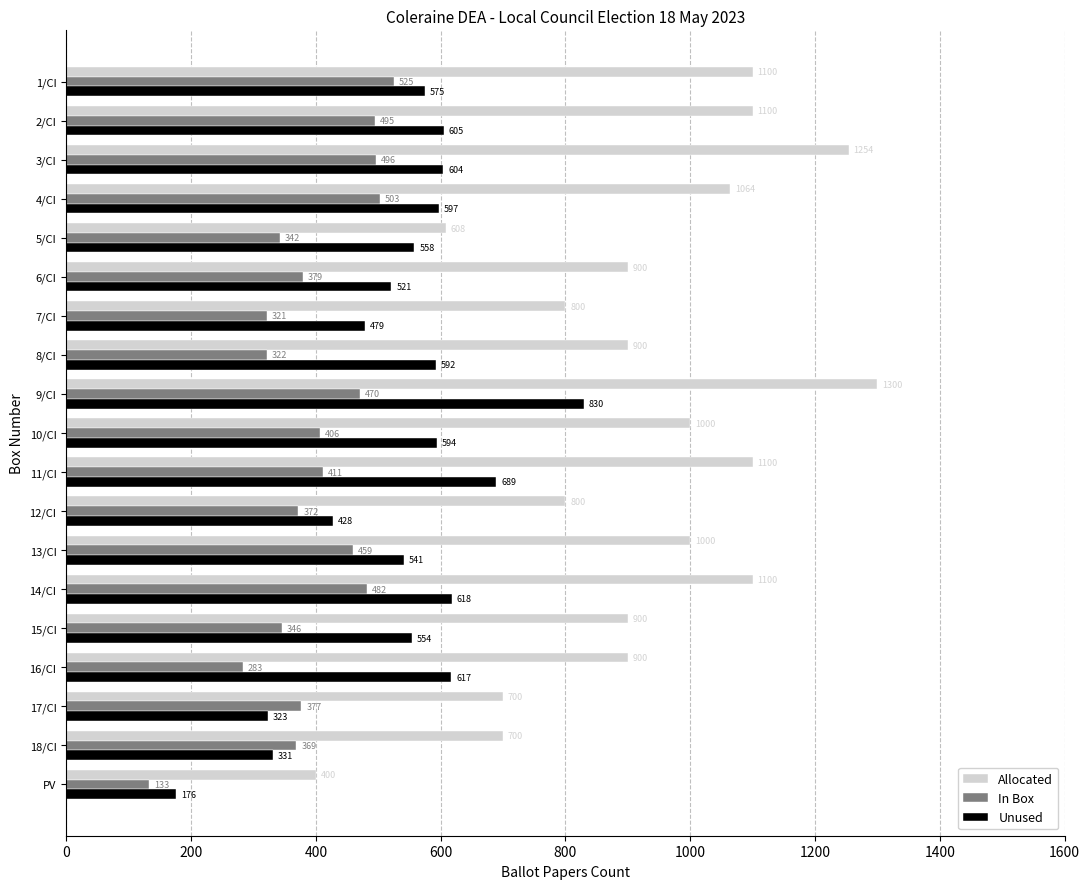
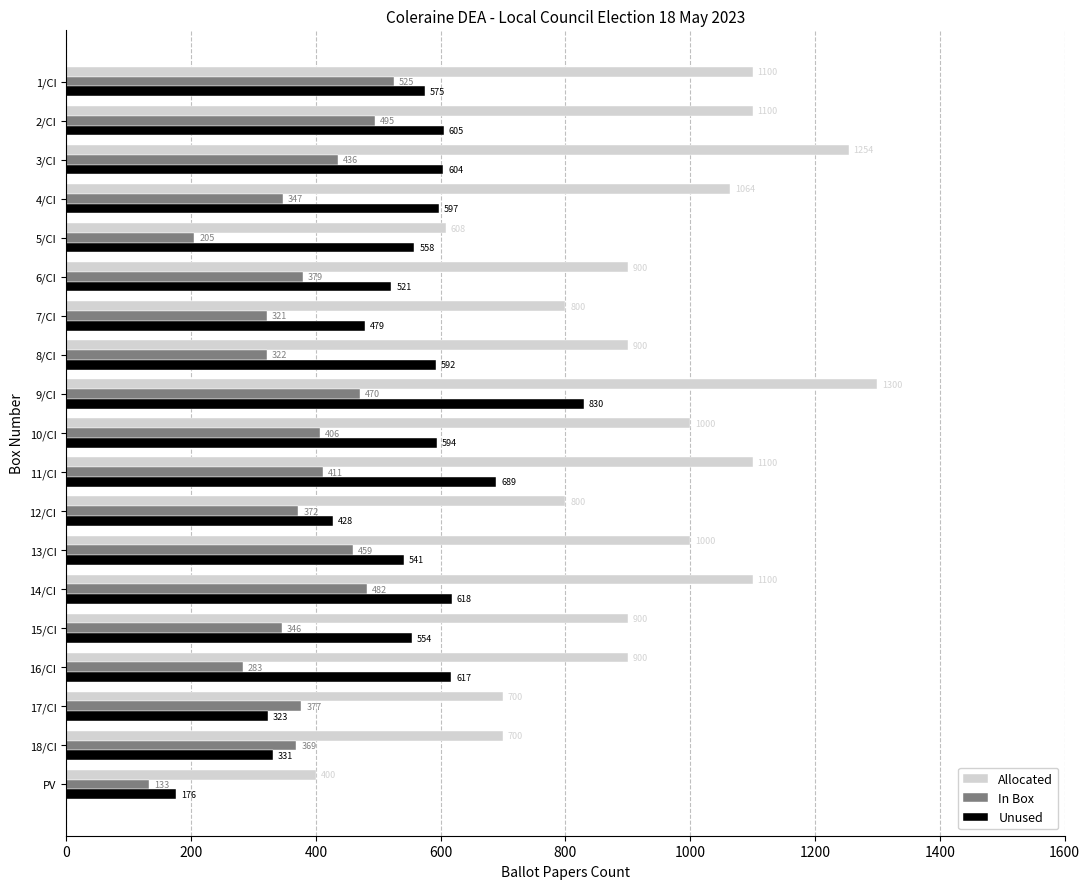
  {
    "Allocated": {
      "1/CI": 1100,
      "2/CI": 1100,
      "3/CI": 1250,
      "4/CI": 1060,
      "5/CI": 610,
      "6/CI": 900,
      "7/CI": 800,
      "8/CI": 900,
      "9/CI": 1300,
      "10/CI": 1000,
      "11/CI": 1100,
      "12/CI": 800,
      "13/CI": 1000,
      "14/CI": 1100,
      "15/CI": 900,
      "16/CI": 900,
      "17/CI": 700,
      "18/CI": 700,
      "PV": 400
    },
    "In Box": {
      "1/CI": 525,
      "2/CI": 495,
-     "3/CI": 496,
-     "4/CI": 503,
-     "5/CI": 342,
+     "3/CI": 436,
+     "4/CI": 347,
+     "5/CI": 205,
      "6/CI": 379,
      "7/CI": 321,
      "8/CI": 322,
      "9/CI": 470,
      "10/CI": 406,
      "11/CI": 411,
      "12/CI": 372,
      "13/CI": 459,
      "14/CI": 482,
      "15/CI": 346,
      "16/CI": 283,
      "17/CI": 377,
      "18/CI": 369,
      "PV": 133
    },
    "Unused": {
      "1/CI": 575,
      "2/CI": 605,
      "3/CI": 604,
      "4/CI": 597,
      "5/CI": 558,
      "6/CI": 521,
      "7/CI": 479,
      "8/CI": 592,
      "9/CI": 830,
      "10/CI": 594,
      "11/CI": 689,
      "12/CI": 428,
      "13/CI": 541,
      "14/CI": 618,
      "15/CI": 554,
      "16/CI": 617,
      "17/CI": 323,
      "18/CI": 331,
      "PV": 176
    }
  }
